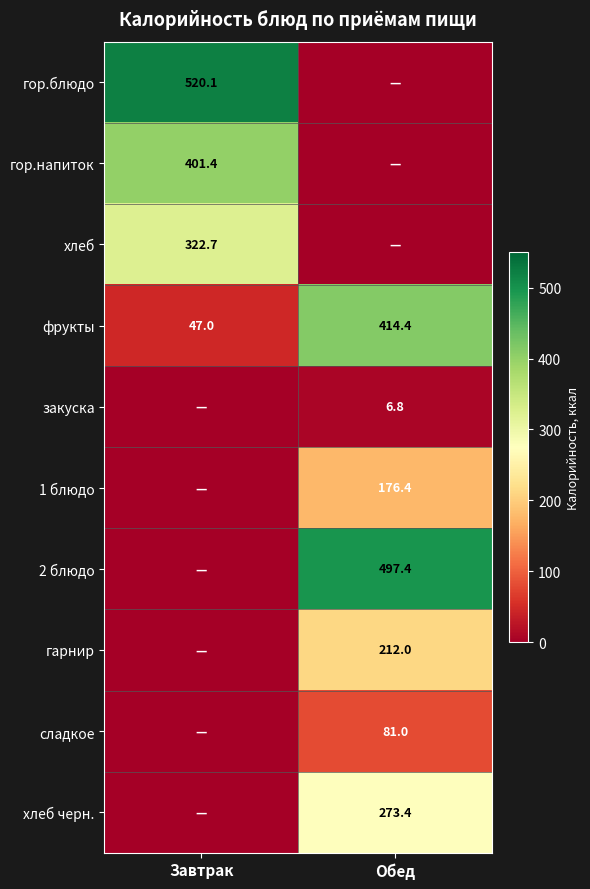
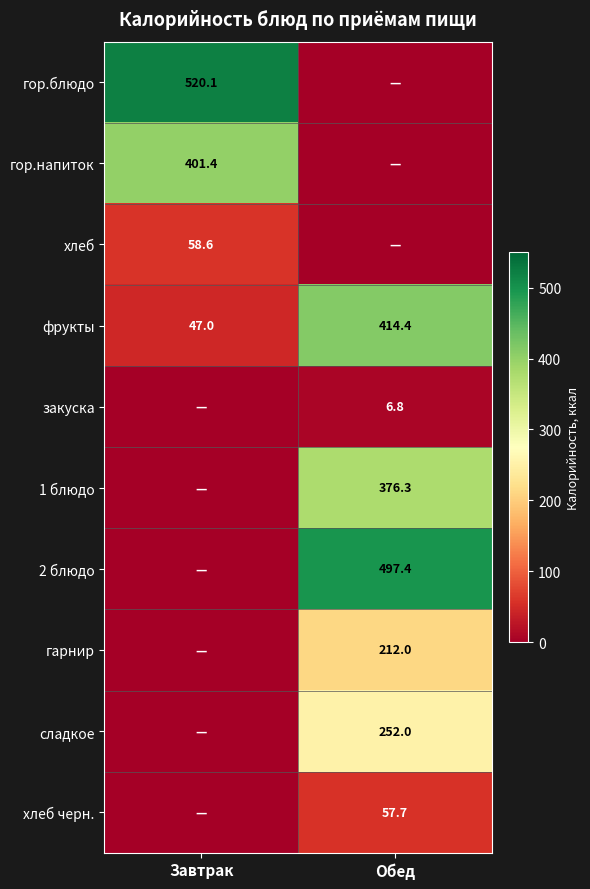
  {
    "гор.блюдо": {
      "Завтрак": 520.1
    },
    "гор.напиток": {
      "Завтрак": 401.4
    },
    "хлеб": {
-     "Завтрак": 322.7
+     "Завтрак": 58.6
    },
    "фрукты": {
      "Завтрак": 47.0,
      "Обед": 414.4
    },
    "закуска": {
      "Обед": 6.8
    },
    "1 блюдо": {
-     "Обед": 176.4
+     "Обед": 376.3
    },
    "2 блюдо": {
      "Обед": 497.4
    },
    "гарнир": {
      "Обед": 212.0
    },
    "сладкое": {
-     "Обед": 81.0
+     "Обед": 252.0
    },
    "хлеб черн.": {
-     "Обед": 273.4
+     "Обед": 57.7
    }
  }
